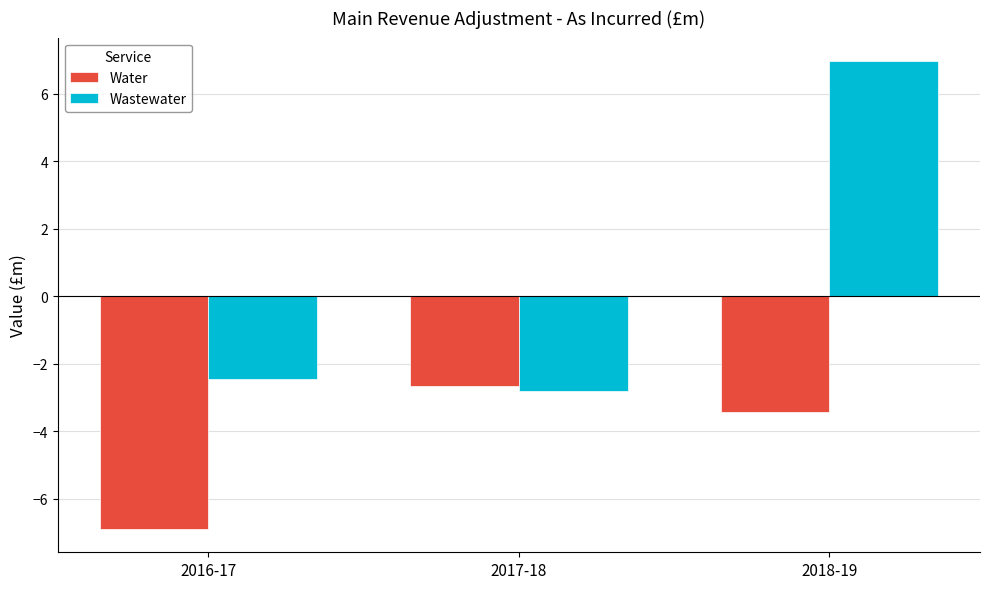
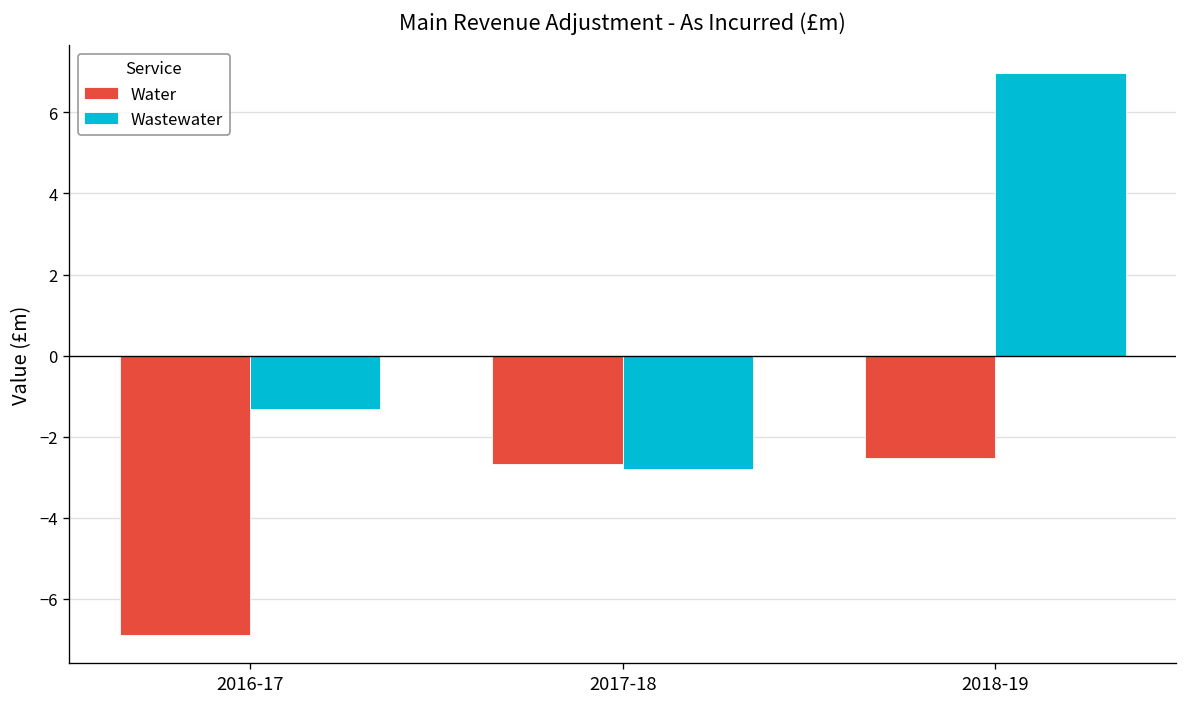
  {
    "Water": {
      "2016-17": -6.9,
      "2017-18": -2.7,
-     "2018-19": -3.4
+     "2018-19": -2.5
    },
    "Wastewater": {
-     "2016-17": -2.5,
+     "2016-17": -1.3,
      "2017-18": -2.8,
      "2018-19": 7.0
    }
  }
